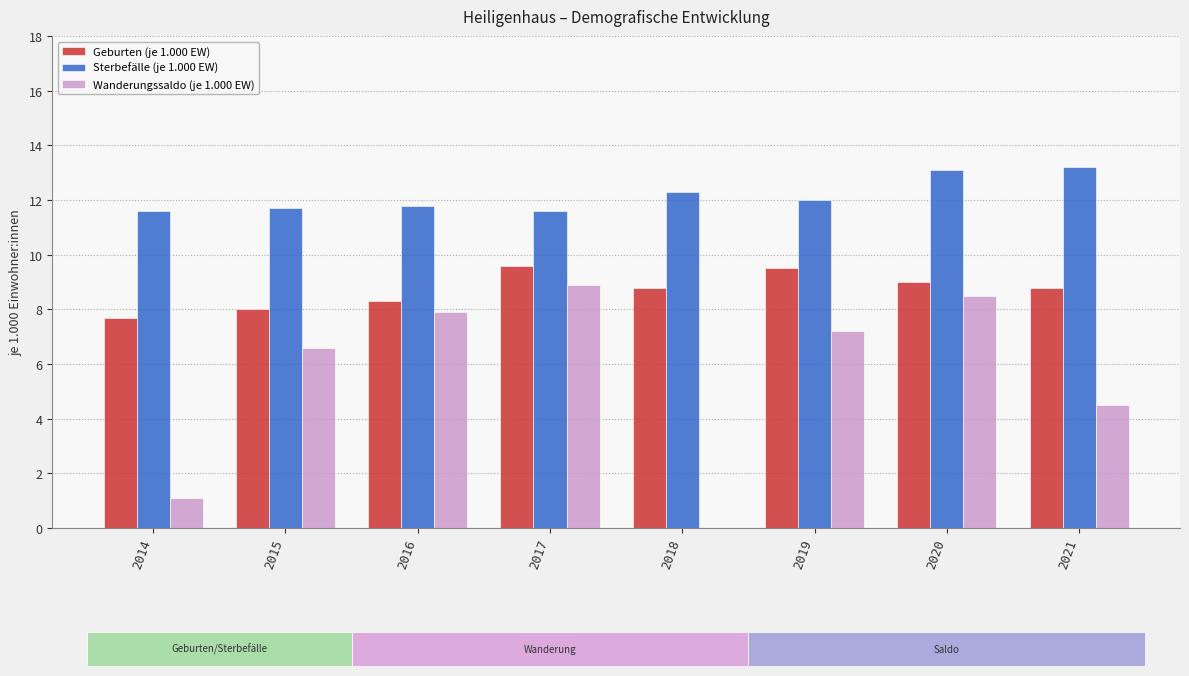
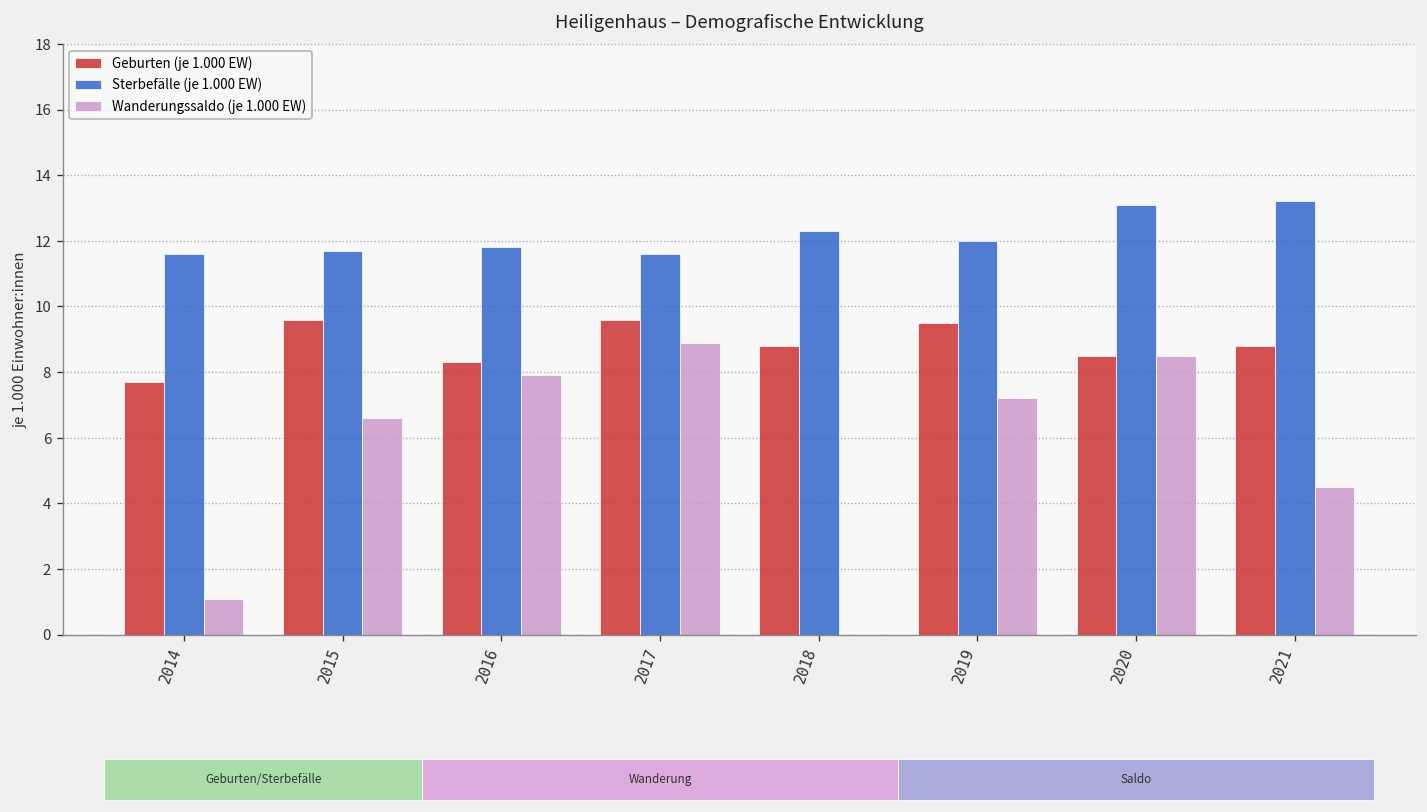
  {
    "Geburten (je 1.000 EW)": {
      "2014": 7.7,
-     "2015": 8.0,
+     "2015": 9.6,
      "2016": 8.3,
      "2017": 9.6,
      "2018": 8.8,
      "2019": 9.5,
-     "2020": 9.0,
+     "2020": 8.5,
      "2021": 8.8
    },
    "Sterbefälle (je 1.000 EW)": {
      "2014": 11.6,
      "2015": 11.7,
      "2016": 11.8,
      "2017": 11.6,
      "2018": 12.3,
      "2019": 12.0,
      "2020": 13.1,
      "2021": 13.2
    },
    "Wanderungssaldo (je 1.000 EW)": {
      "2014": 1.1,
      "2015": 6.6,
      "2016": 7.9,
      "2017": 8.9,
      "2018": 0.0,
      "2019": 7.2,
      "2020": 8.5,
      "2021": 4.5
    }
  }
